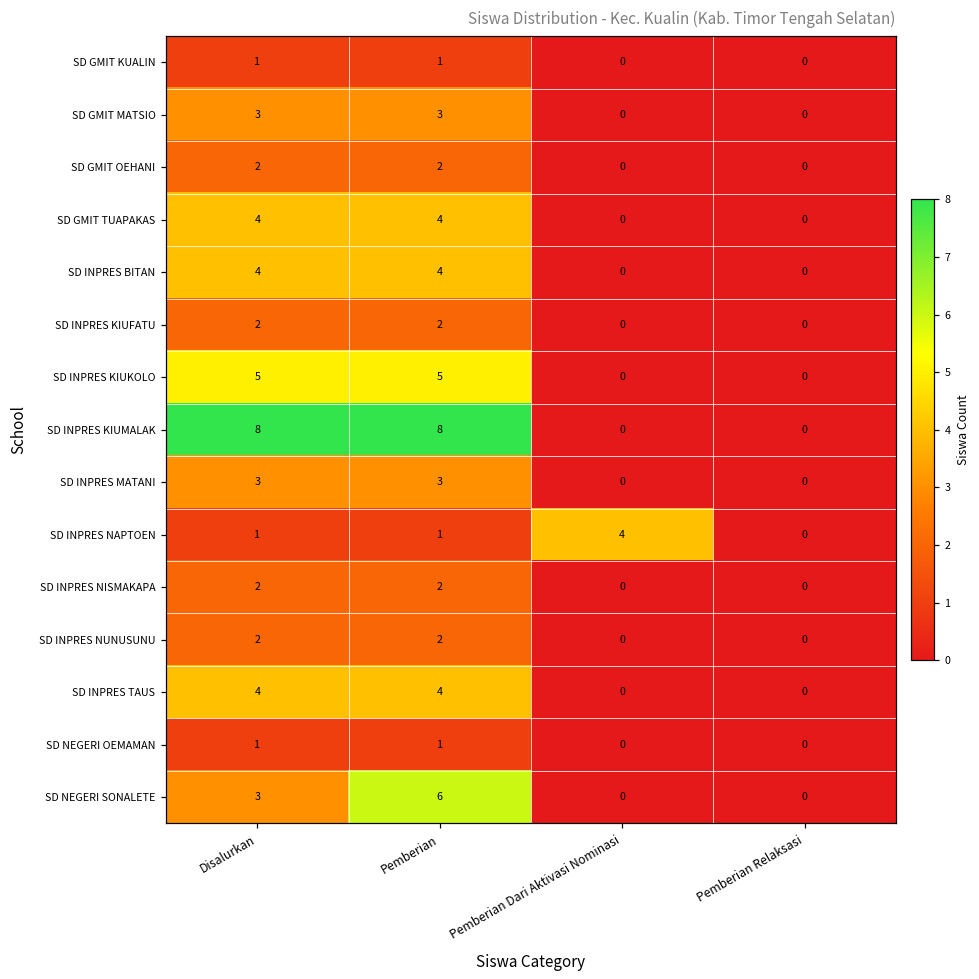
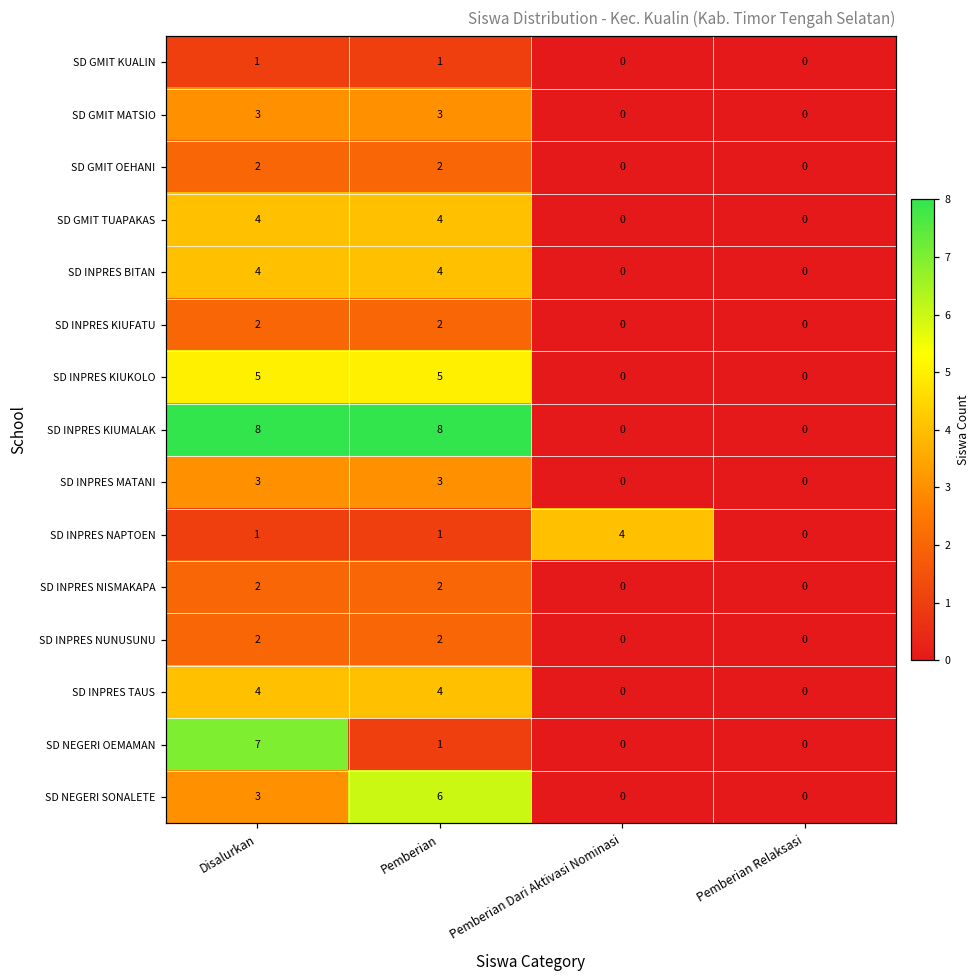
  {
    "SD GMIT KUALIN": {
      "Disalurkan": 1,
      "Pemberian": 1,
      "Pemberian Dari Aktivasi Nominasi": 0,
      "Pemberian Relaksasi": 0
    },
    "SD GMIT MATSIO": {
      "Disalurkan": 3,
      "Pemberian": 3,
      "Pemberian Dari Aktivasi Nominasi": 0,
      "Pemberian Relaksasi": 0
    },
    "SD GMIT OEHANI": {
      "Disalurkan": 2,
      "Pemberian": 2,
      "Pemberian Dari Aktivasi Nominasi": 0,
      "Pemberian Relaksasi": 0
    },
    "SD GMIT TUAPAKAS": {
      "Disalurkan": 4,
      "Pemberian": 4,
      "Pemberian Dari Aktivasi Nominasi": 0,
      "Pemberian Relaksasi": 0
    },
    "SD INPRES BITAN": {
      "Disalurkan": 4,
      "Pemberian": 4,
      "Pemberian Dari Aktivasi Nominasi": 0,
      "Pemberian Relaksasi": 0
    },
    "SD INPRES KIUFATU": {
      "Disalurkan": 2,
      "Pemberian": 2,
      "Pemberian Dari Aktivasi Nominasi": 0,
      "Pemberian Relaksasi": 0
    },
    "SD INPRES KIUKOLO": {
      "Disalurkan": 5,
      "Pemberian": 5,
      "Pemberian Dari Aktivasi Nominasi": 0,
      "Pemberian Relaksasi": 0
    },
    "SD INPRES KIUMALAK": {
      "Disalurkan": 8,
      "Pemberian": 8,
      "Pemberian Dari Aktivasi Nominasi": 0,
      "Pemberian Relaksasi": 0
    },
    "SD INPRES MATANI": {
      "Disalurkan": 3,
      "Pemberian": 3,
      "Pemberian Dari Aktivasi Nominasi": 0,
      "Pemberian Relaksasi": 0
    },
    "SD INPRES NAPTOEN": {
      "Disalurkan": 1,
      "Pemberian": 1,
      "Pemberian Dari Aktivasi Nominasi": 4,
      "Pemberian Relaksasi": 0
    },
    "SD INPRES NISMAKAPA": {
      "Disalurkan": 2,
      "Pemberian": 2,
      "Pemberian Dari Aktivasi Nominasi": 0,
      "Pemberian Relaksasi": 0
    },
    "SD INPRES NUNUSUNU": {
      "Disalurkan": 2,
      "Pemberian": 2,
      "Pemberian Dari Aktivasi Nominasi": 0,
      "Pemberian Relaksasi": 0
    },
    "SD INPRES TAUS": {
      "Disalurkan": 4,
      "Pemberian": 4,
      "Pemberian Dari Aktivasi Nominasi": 0,
      "Pemberian Relaksasi": 0
    },
    "SD NEGERI OEMAMAN": {
-     "Disalurkan": 1,
+     "Disalurkan": 7,
      "Pemberian": 1,
      "Pemberian Dari Aktivasi Nominasi": 0,
      "Pemberian Relaksasi": 0
    },
    "SD NEGERI SONALETE": {
      "Disalurkan": 3,
      "Pemberian": 6,
      "Pemberian Dari Aktivasi Nominasi": 0,
      "Pemberian Relaksasi": 0
    }
  }
